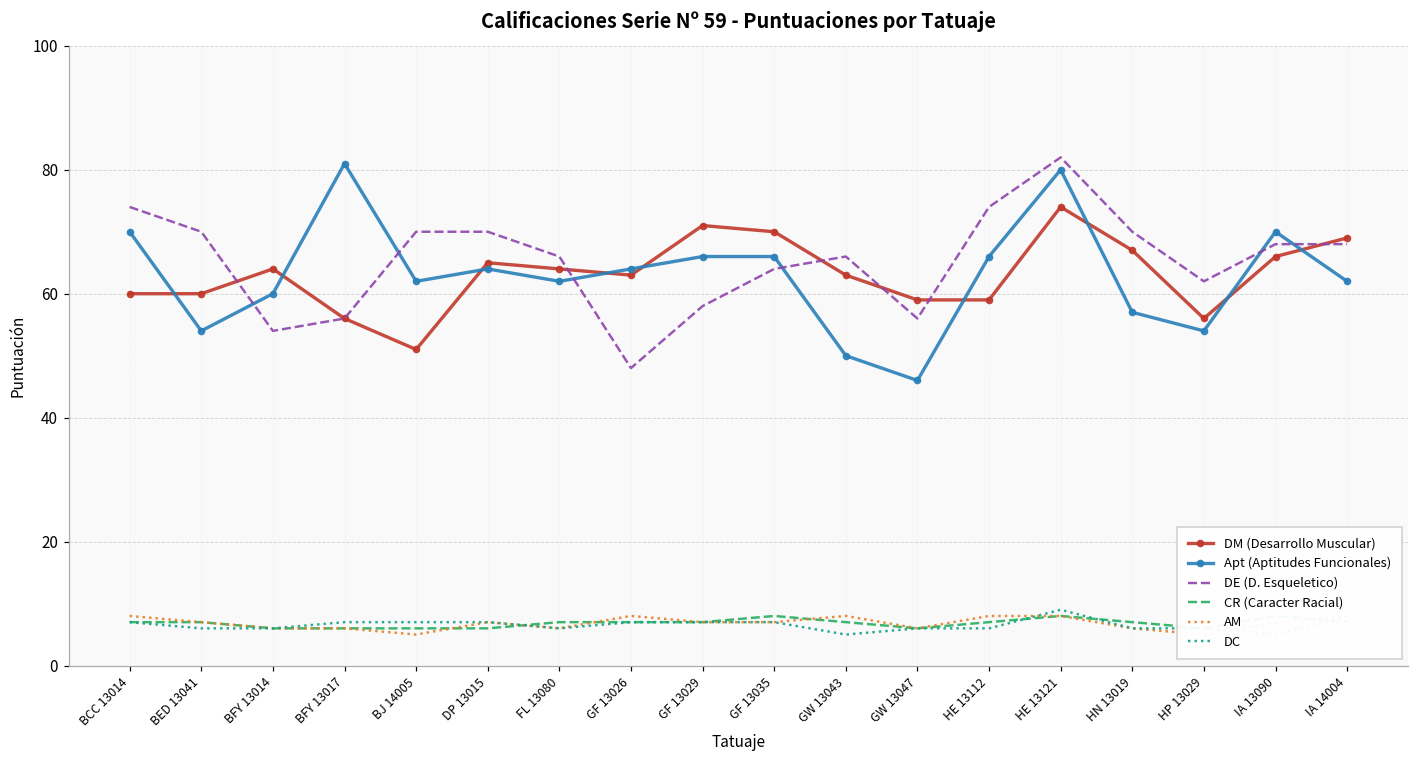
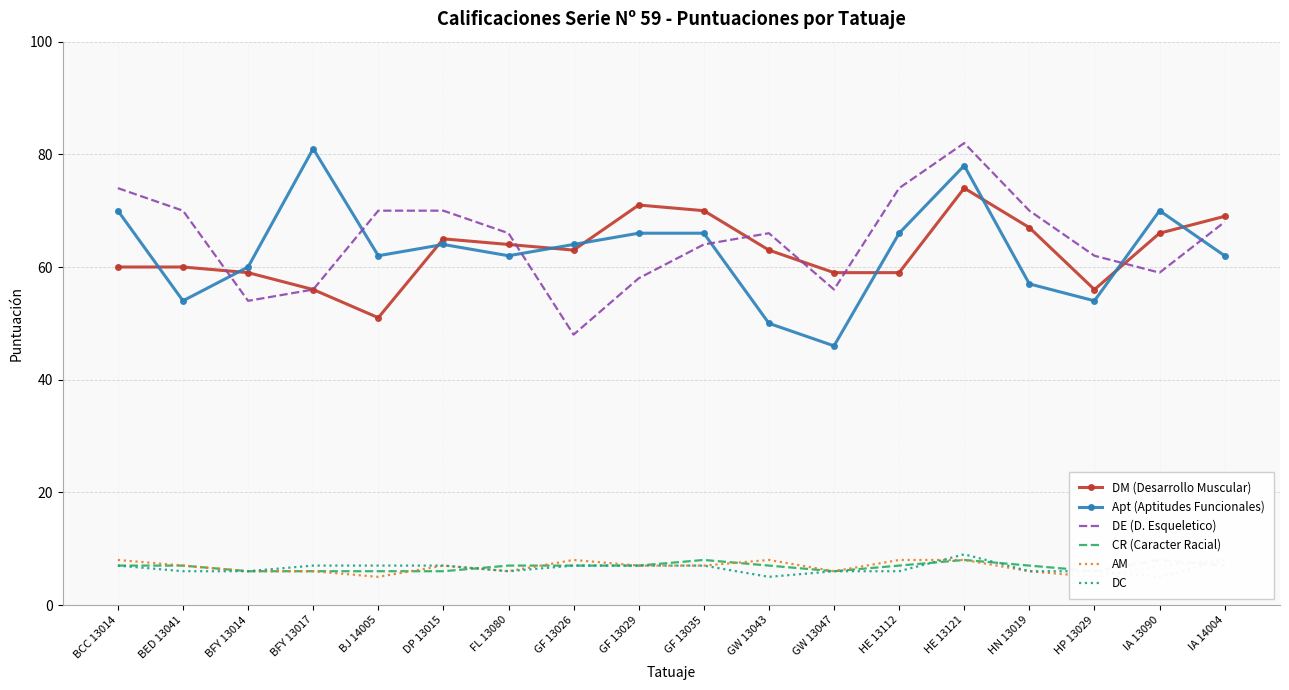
  {
    "DM (Desarrollo Muscular)": {
      "BCC 13014": 60,
      "BED 13041": 60,
-     "BFY 13014": 64,
+     "BFY 13014": 59,
      "BJ 14005": 51,
      "DP 13015": 65,
      "FL 13080": 64,
      "GF 13026": 63,
      "GF 13029": 71,
      "GF 13035": 70,
      "GW 13043": 63,
      "GW 13047": 59,
      "HE 13112": 59,
      "HE 13121": 74,
      "HN 13019": 67,
      "HP 13029": 56,
      "IA 13090": 66,
      "IA 14004": 69
    },
    "Apt (Aptitudes Funcionales)": {
      "BCC 13014": 70,
      "BED 13041": 54,
      "BFY 13014": 60,
      "BFY 13017": 81,
      "BJ 14005": 62,
      "DP 13015": 64,
      "FL 13080": 62,
      "GF 13026": 64,
      "GF 13029": 66,
      "GF 13035": 66,
      "GW 13043": 50,
      "GW 13047": 46,
      "HE 13112": 66,
-     "HE 13121": 80,
+     "HE 13121": 78,
      "HN 13019": 57,
      "HP 13029": 54,
      "IA 13090": 70,
      "IA 14004": 62
    },
    "DE (D. Esqueletico)": {
      "BCC 13014": 74,
      "BED 13041": 70,
      "BFY 13014": 54,
      "BJ 14005": 70,
      "DP 13015": 70,
      "FL 13080": 66,
      "GF 13026": 48,
      "GF 13029": 58,
      "GF 13035": 64,
      "GW 13043": 66,
      "GW 13047": 56,
      "HE 13112": 74,
      "HE 13121": 82,
      "HN 13019": 70,
      "HP 13029": 62,
-     "IA 13090": 68,
+     "IA 13090": 59,
      "IA 14004": 68
    },
    "AM": {
      "BCC 13014": 8,
      "BJ 14005": 5,
      "GF 13026": 8,
      "GW 13043": 8,
      "HE 13112": 8
    }
  }
